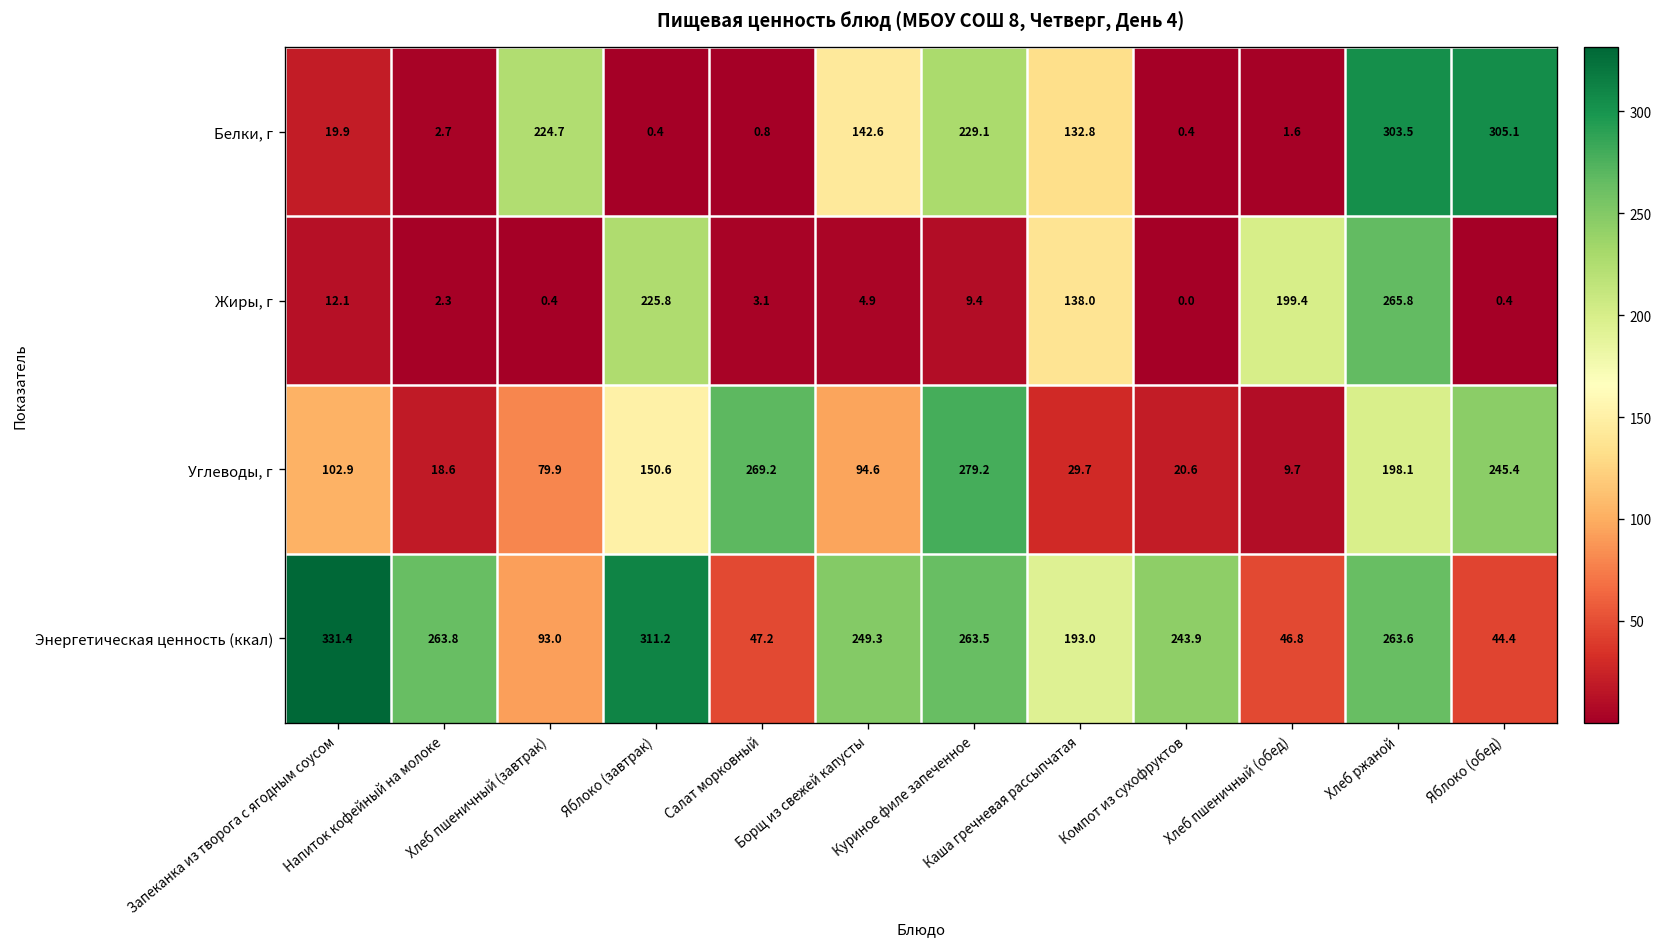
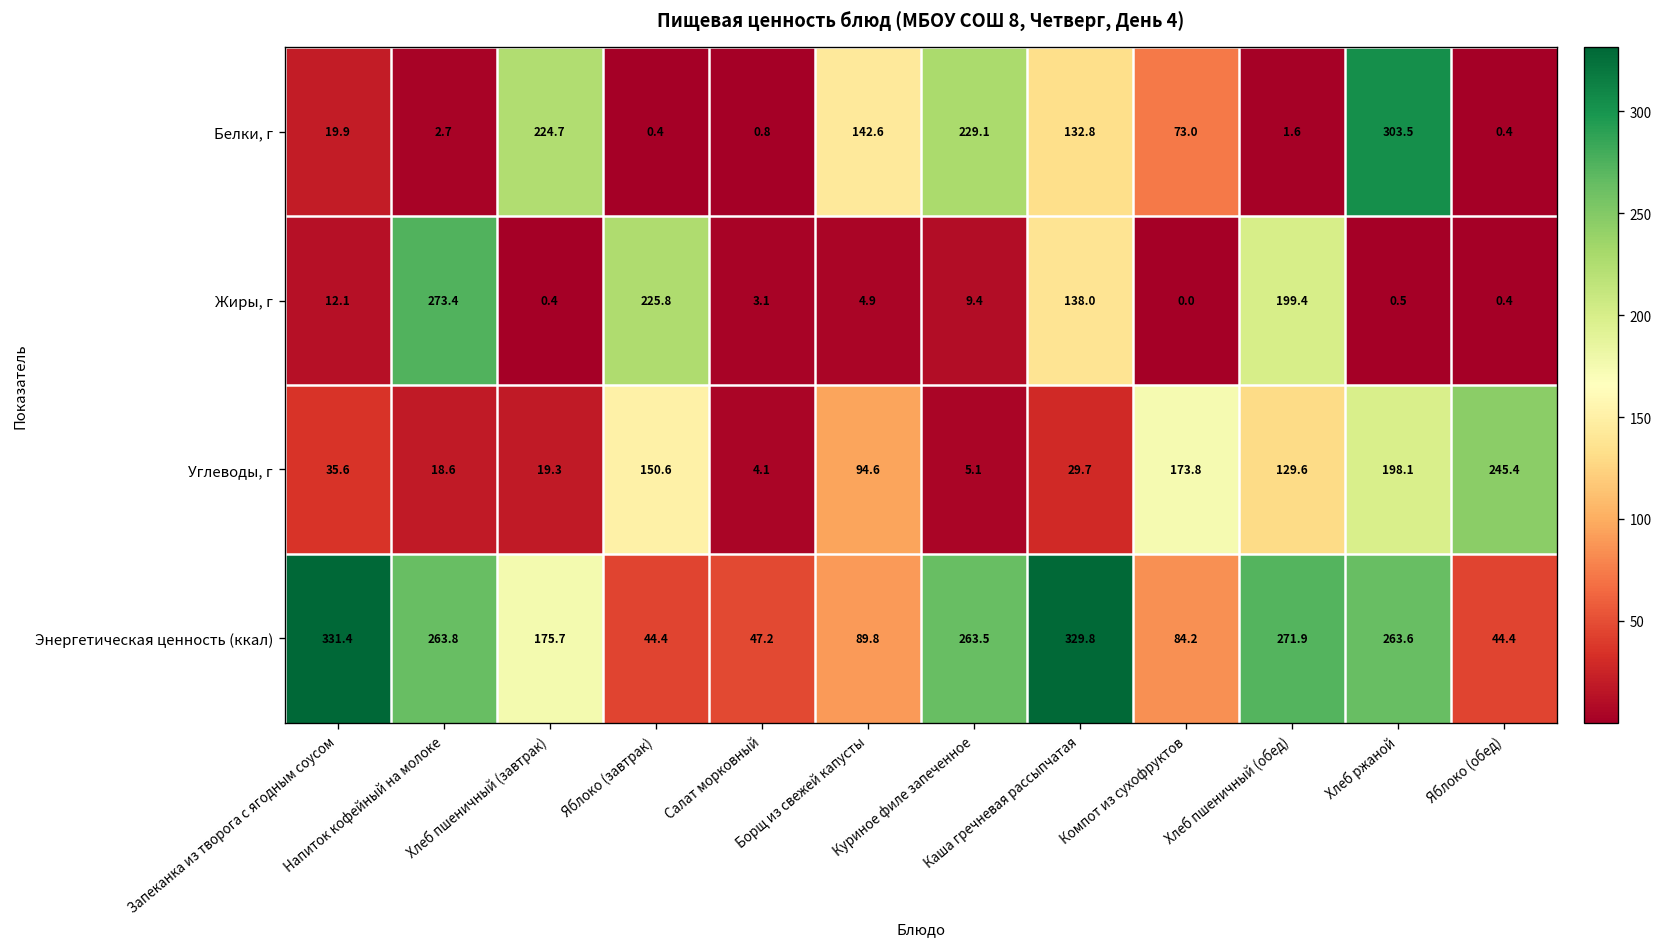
  {
    "Белки, г": {
      "Запеканка из творога с ягодным соусом": 19.9,
      "Напиток кофейный на молоке": 2.7,
      "Хлеб пшеничный (завтрак)": 224.7,
      "Яблоко (завтрак)": 0.4,
      "Салат морковный": 0.8,
      "Борщ из свежей капусты": 142.6,
      "Куриное филе запеченное": 229.1,
      "Каша гречневая рассыпчатая": 132.8,
-     "Компот из сухофруктов": 0.4,
+     "Компот из сухофруктов": 73.0,
      "Хлеб пшеничный (обед)": 1.6,
      "Хлеб ржаной": 303.5,
-     "Яблоко (обед)": 305.1
+     "Яблоко (обед)": 0.4
    },
    "Жиры, г": {
      "Запеканка из творога с ягодным соусом": 12.1,
-     "Напиток кофейный на молоке": 2.3,
+     "Напиток кофейный на молоке": 273.4,
      "Хлеб пшеничный (завтрак)": 0.4,
      "Яблоко (завтрак)": 225.8,
      "Салат морковный": 3.1,
      "Борщ из свежей капусты": 4.9,
      "Куриное филе запеченное": 9.4,
      "Каша гречневая рассыпчатая": 138.0,
      "Компот из сухофруктов": 0.0,
      "Хлеб пшеничный (обед)": 199.4,
-     "Хлеб ржаной": 265.8,
+     "Хлеб ржаной": 0.5,
      "Яблоко (обед)": 0.4
    },
    "Углеводы, г": {
-     "Запеканка из творога с ягодным соусом": 102.9,
+     "Запеканка из творога с ягодным соусом": 35.6,
      "Напиток кофейный на молоке": 18.6,
-     "Хлеб пшеничный (завтрак)": 79.9,
+     "Хлеб пшеничный (завтрак)": 19.3,
      "Яблоко (завтрак)": 150.6,
-     "Салат морковный": 269.2,
+     "Салат морковный": 4.1,
      "Борщ из свежей капусты": 94.6,
-     "Куриное филе запеченное": 279.2,
+     "Куриное филе запеченное": 5.1,
      "Каша гречневая рассыпчатая": 29.7,
-     "Компот из сухофруктов": 20.6,
-     "Хлеб пшеничный (обед)": 9.7,
+     "Компот из сухофруктов": 173.8,
+     "Хлеб пшеничный (обед)": 129.6,
      "Хлеб ржаной": 198.1,
      "Яблоко (обед)": 245.4
    },
    "Энергетическая ценность (ккал)": {
      "Запеканка из творога с ягодным соусом": 331.4,
      "Напиток кофейный на молоке": 263.8,
-     "Хлеб пшеничный (завтрак)": 93.0,
-     "Яблоко (завтрак)": 311.2,
+     "Хлеб пшеничный (завтрак)": 175.7,
+     "Яблоко (завтрак)": 44.4,
      "Салат морковный": 47.2,
-     "Борщ из свежей капусты": 249.3,
+     "Борщ из свежей капусты": 89.8,
      "Куриное филе запеченное": 263.5,
-     "Каша гречневая рассыпчатая": 193.0,
-     "Компот из сухофруктов": 243.9,
-     "Хлеб пшеничный (обед)": 46.8,
+     "Каша гречневая рассыпчатая": 329.8,
+     "Компот из сухофруктов": 84.2,
+     "Хлеб пшеничный (обед)": 271.9,
      "Хлеб ржаной": 263.6,
      "Яблоко (обед)": 44.4
    }
  }
